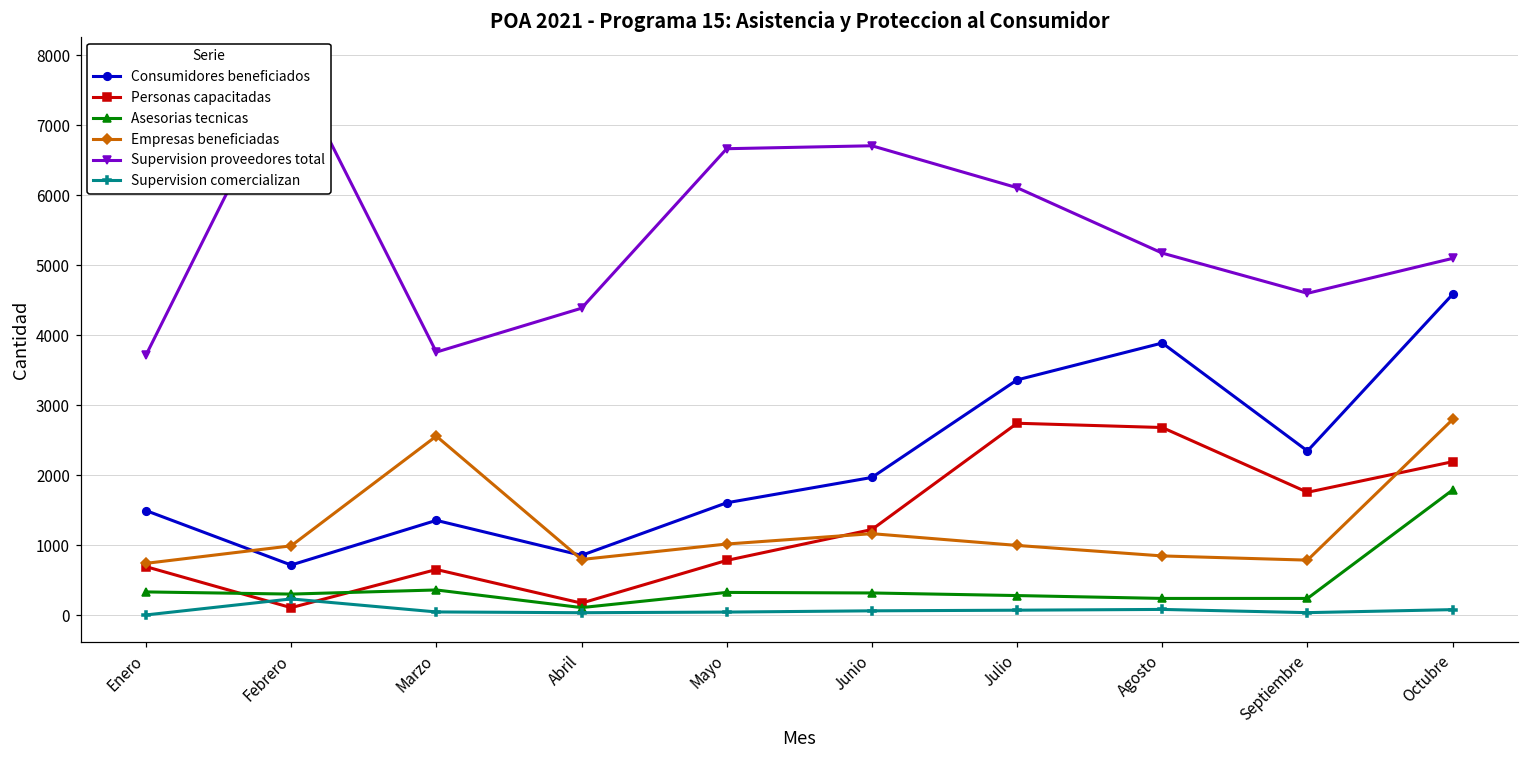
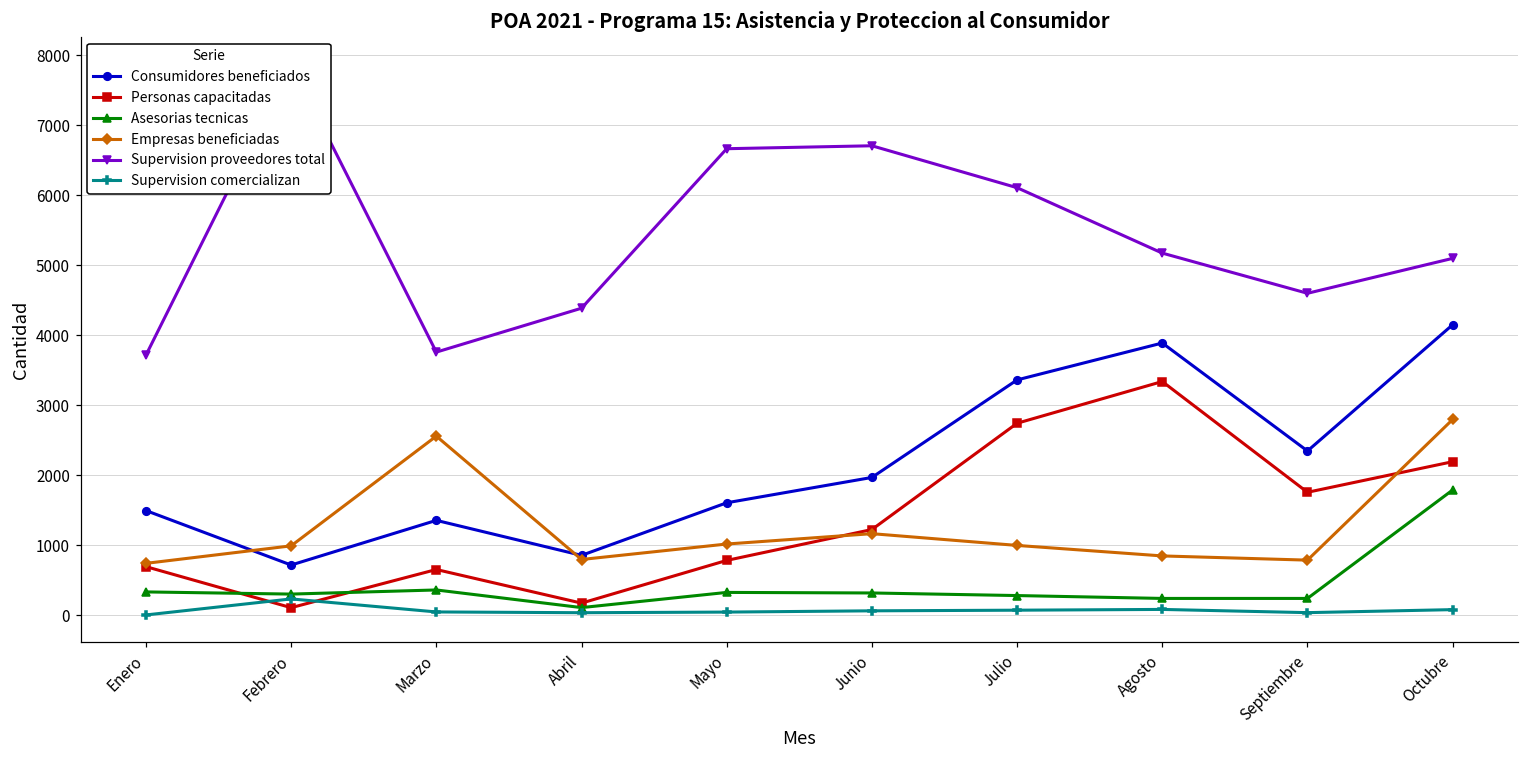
  {
    "Consumidores beneficiados": {
      "Enero": 1500,
      "Febrero": 700,
      "Marzo": 1400,
      "Abril": 900,
      "Mayo": 1600,
      "Junio": 2000,
      "Julio": 3400,
      "Agosto": 3900,
      "Septiembre": 2300,
-     "Octubre": 4600
+     "Octubre": 4200
    },
    "Personas capacitadas": {
      "Enero": 700,
      "Febrero": 100,
      "Marzo": 700,
      "Abril": 200,
      "Mayo": 800,
      "Junio": 1200,
      "Julio": 2700,
-     "Agosto": 2700,
+     "Agosto": 3300,
      "Septiembre": 1800,
      "Octubre": 2200
    },
    "Asesorias tecnicas": {
      "Enero": 300,
      "Febrero": 300,
      "Marzo": 400,
      "Abril": 100,
      "Mayo": 300,
      "Junio": 300,
      "Julio": 300,
      "Agosto": 200,
      "Septiembre": 200,
      "Octubre": 1800
    },
    "Empresas beneficiadas": {
      "Enero": 700,
      "Febrero": 1000,
      "Marzo": 2600,
      "Abril": 800,
      "Mayo": 1000,
      "Junio": 1200,
      "Julio": 1000,
      "Agosto": 900,
      "Septiembre": 800,
      "Octubre": 2800
    },
    "Supervision proveedores total": {
      "Enero": 3700,
      "Marzo": 3800,
      "Abril": 4400,
      "Mayo": 6700,
      "Junio": 6700,
      "Julio": 6100,
      "Agosto": 5200,
      "Septiembre": 4600,
      "Octubre": 5100
    },
    "Supervision comercializan": {
      "Enero": 0,
      "Febrero": 200,
      "Marzo": 100,
      "Abril": 0,
      "Mayo": 0,
      "Junio": 100,
      "Julio": 100,
      "Agosto": 100,
      "Septiembre": 0,
      "Octubre": 100
    }
  }
